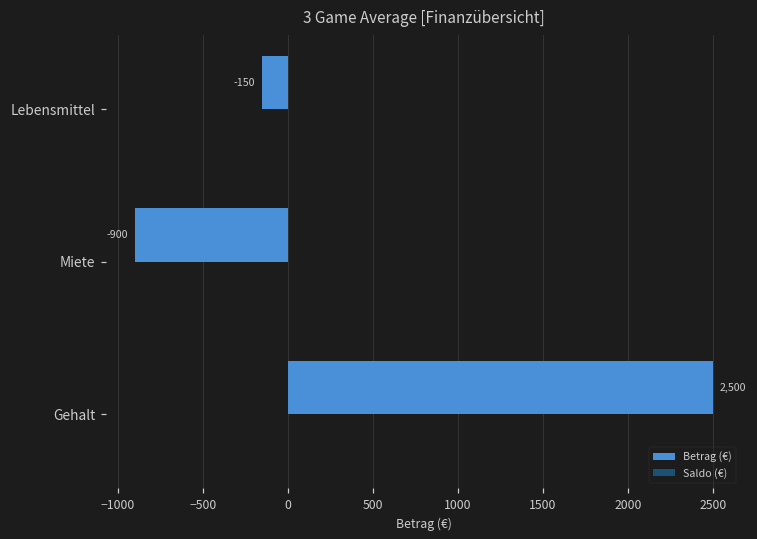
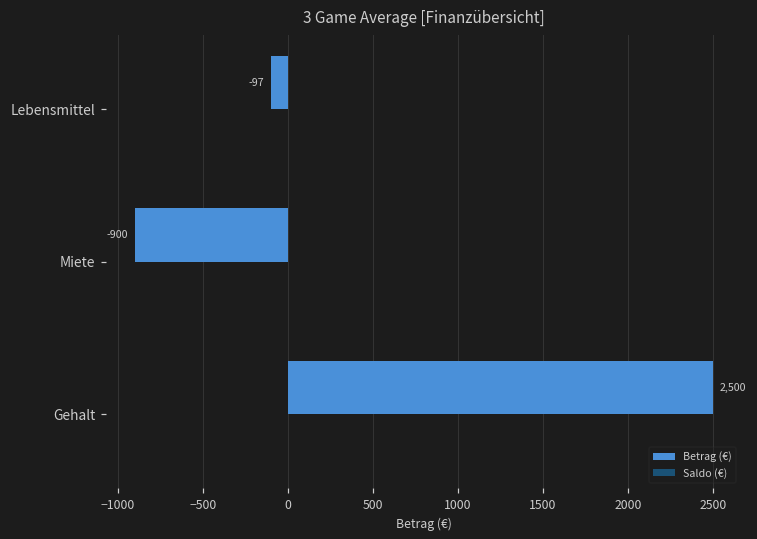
  {
    "Betrag (€)": {
-     "Lebensmittel": "-150",
+     "Lebensmittel": "-97",
      "Miete": "-900",
      "Gehalt": "2,500"
    },
    "Saldo (€)": {
      "Lebensmittel": "0",
      "Miete": "0",
      "Gehalt": "0"
    }
  }
